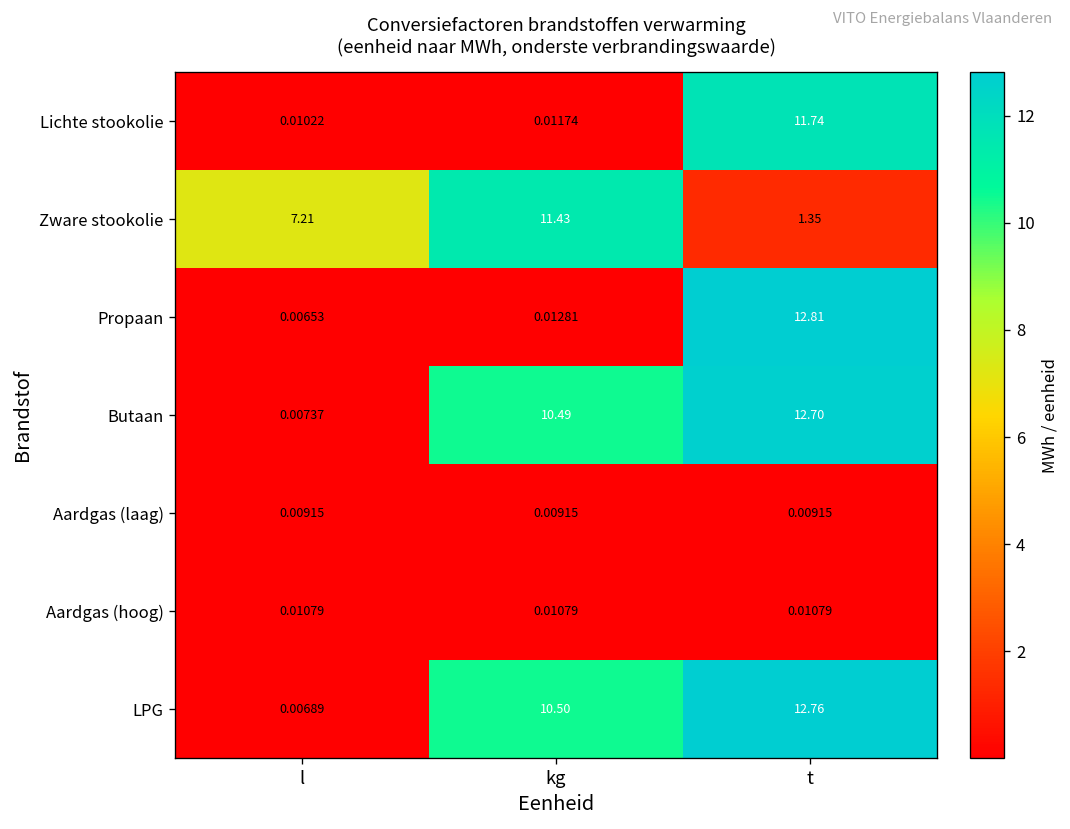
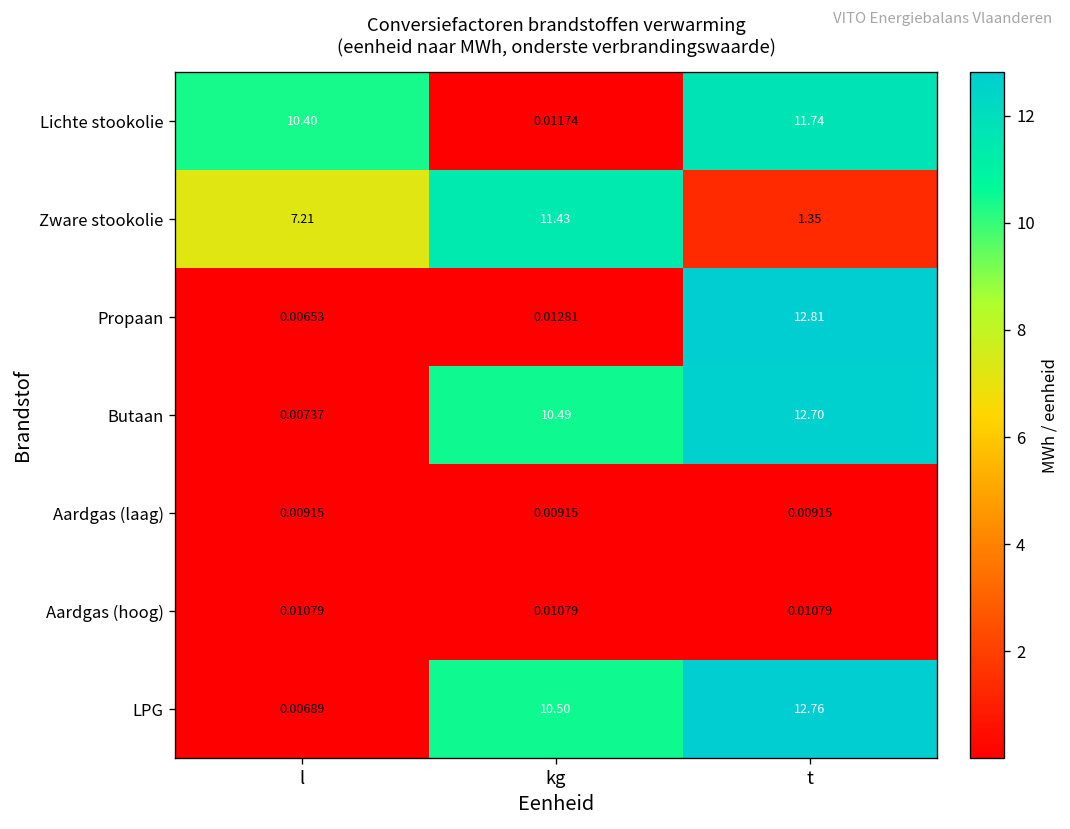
  {
    "Lichte stookolie": {
-     "l": 0.01022,
+     "l": 10.40,
      "kg": 0.01174,
      "t": 11.74
    },
    "Zware stookolie": {
      "l": 7.21,
      "kg": 11.43,
      "t": 1.35
    },
    "Propaan": {
      "l": 0.00653,
      "kg": 0.01281,
      "t": 12.81
    },
    "Butaan": {
      "l": 0.00737,
      "kg": 10.49,
      "t": 12.70
    },
    "Aardgas (laag)": {
      "l": 0.00915,
      "kg": 0.00915,
      "t": 0.00915
    },
    "Aardgas (hoog)": {
      "l": 0.01079,
      "kg": 0.01079,
      "t": 0.01079
    },
    "LPG": {
      "l": 0.00689,
      "kg": 10.50,
      "t": 12.76
    }
  }
